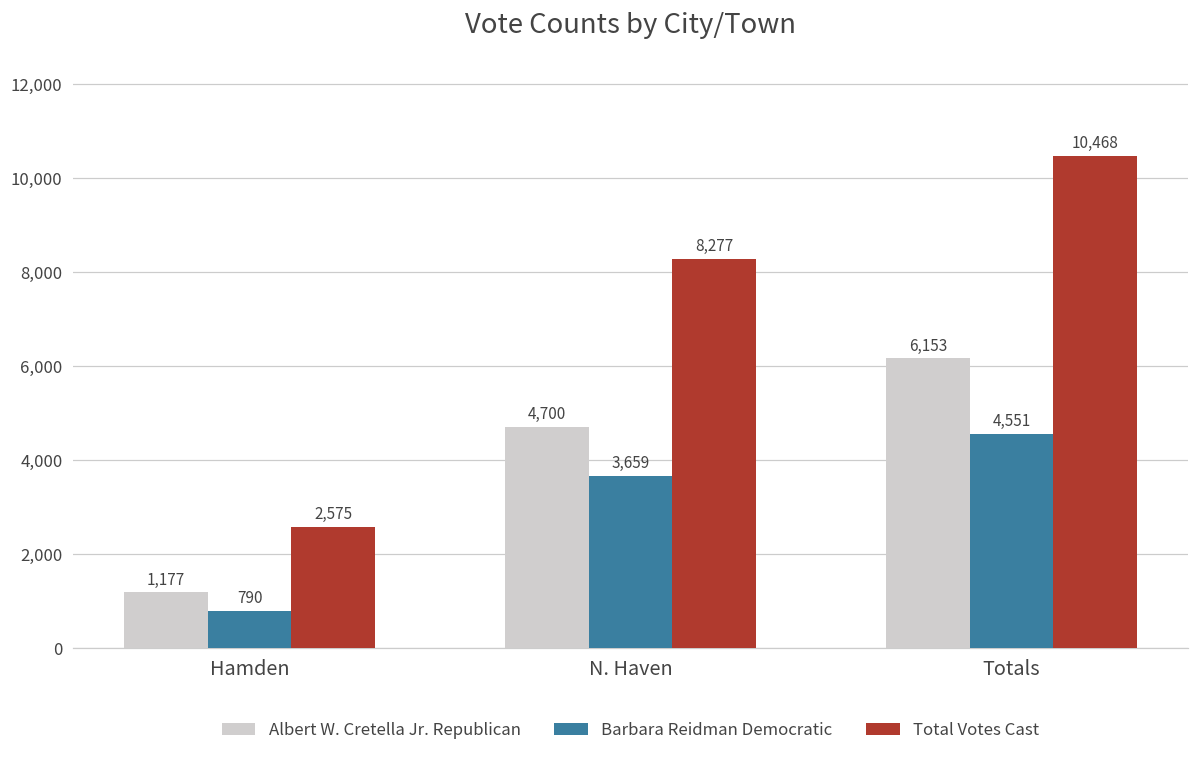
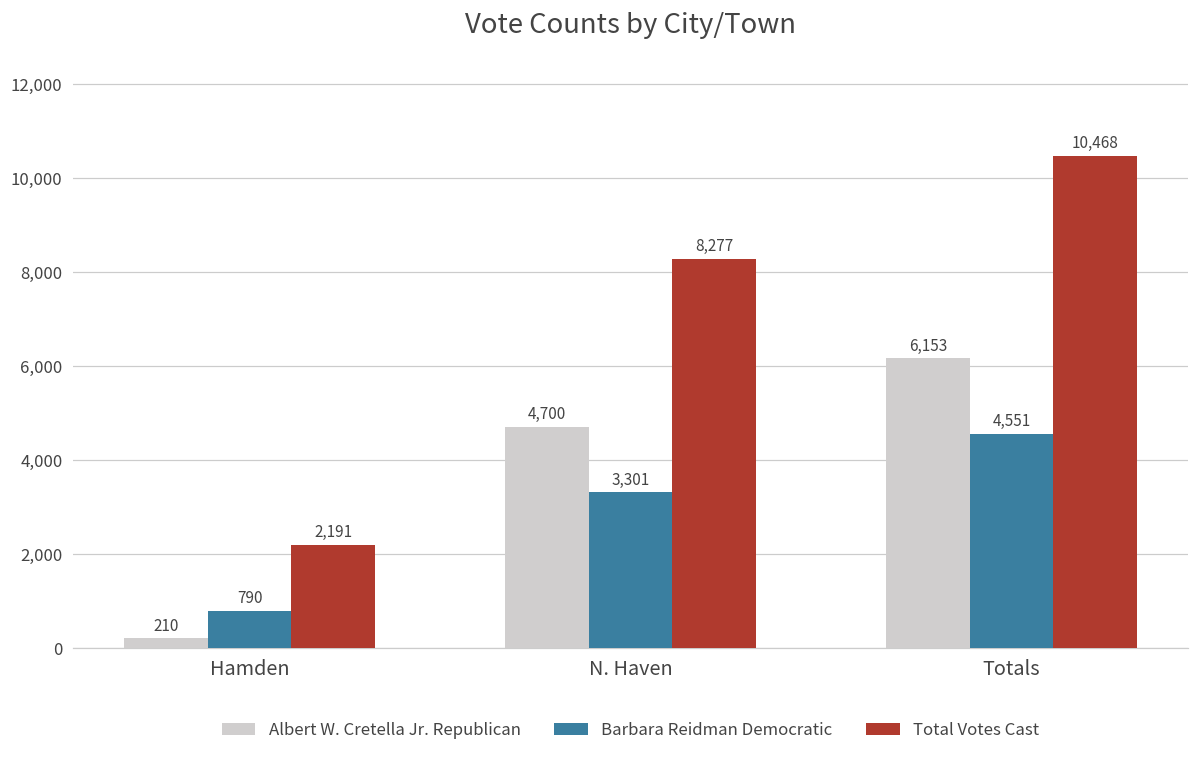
  {
    "Albert W. Cretella Jr. Republican": {
-     "Hamden": "1,177",
+     "Hamden": "210",
      "N. Haven": "4,700",
      "Totals": "6,153"
    },
    "Barbara Reidman Democratic": {
      "Hamden": "790",
-     "N. Haven": "3,659",
+     "N. Haven": "3,301",
      "Totals": "4,551"
    },
    "Total Votes Cast": {
-     "Hamden": "2,575",
+     "Hamden": "2,191",
      "N. Haven": "8,277",
      "Totals": "10,468"
    }
  }
